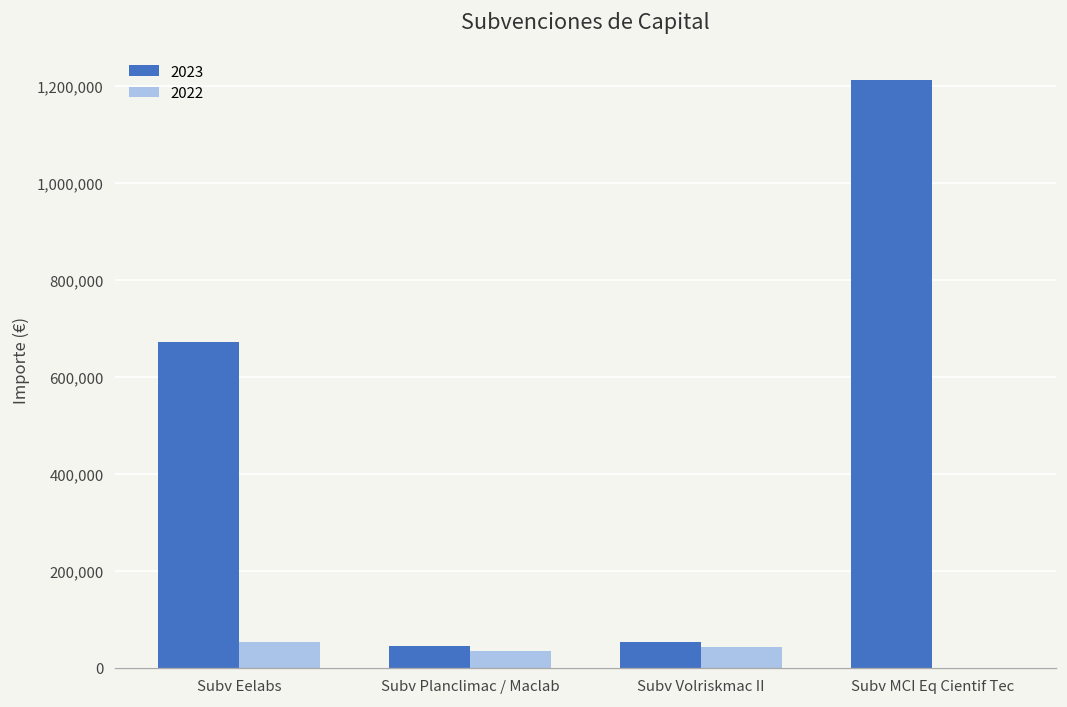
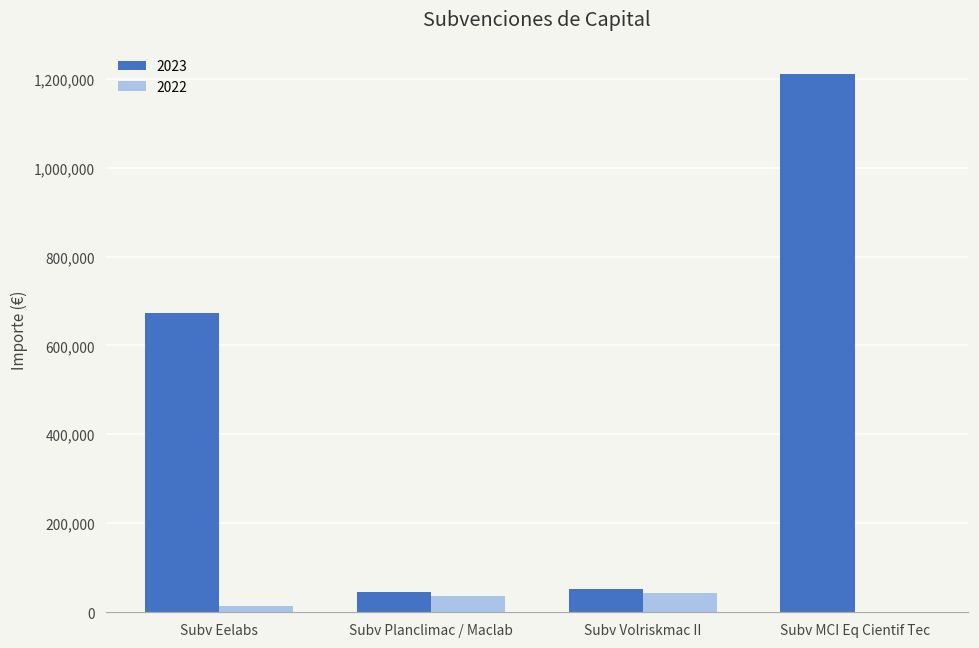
  {
    "2023": {
      "Subv Eelabs": "670,000",
      "Subv Planclimac / Maclab": "50,000",
      "Subv Volriskmac II": "50,000",
      "Subv MCI Eq Cientif Tec": "1,210,000"
    },
    "2022": {
-     "Subv Eelabs": "50,000",
+     "Subv Eelabs": "10,000",
      "Subv Planclimac / Maclab": "40,000",
      "Subv Volriskmac II": "40,000",
      "Subv MCI Eq Cientif Tec": "0"
    }
  }
